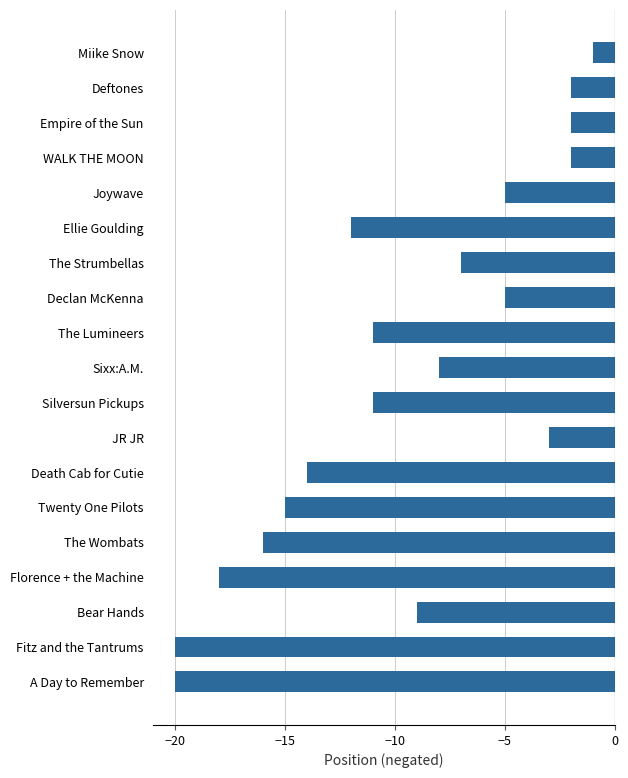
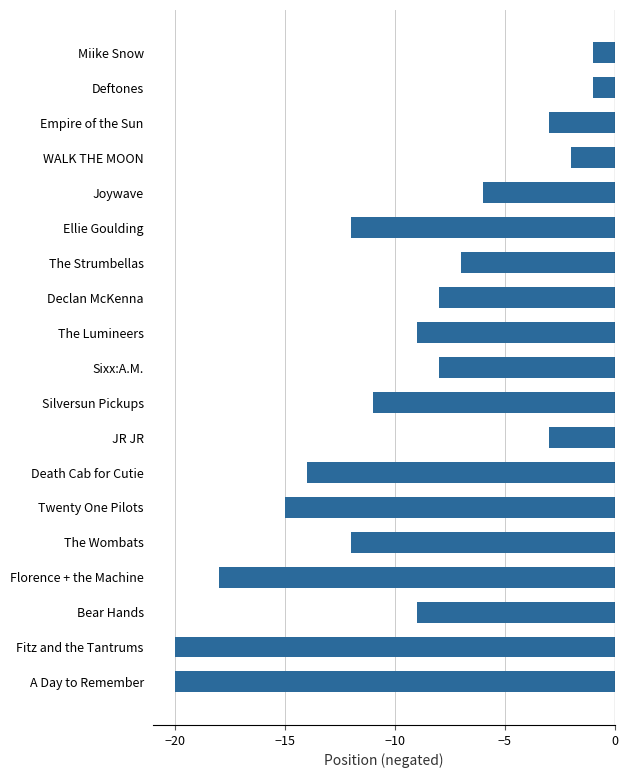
  {
    "Miike Snow": -1.0,
-   "Deftones": -2.0,
-   "Empire of the Sun": -2.0,
+   "Deftones": -1.0,
+   "Empire of the Sun": -3.0,
    "WALK THE MOON": -2.0,
-   "Joywave": -5.0,
+   "Joywave": -6.0,
    "The Strumbellas": -7.0,
-   "Declan McKenna": -5.0,
-   "The Lumineers": -11.0,
+   "Declan McKenna": -8.0,
+   "The Lumineers": -9.0,
    "Sixx:A.M.": -8.0,
    "Silversun Pickups": -11.0,
    "JR JR": -3.0,
    "Death Cab for Cutie": -14.0,
    "Twenty One Pilots": -15.0,
-   "The Wombats": -16.0,
+   "The Wombats": -12.0,
    "Florence + the Machine": -18.0,
    "Bear Hands": -9.0,
    "Fitz and the Tantrums": -20.0,
    "A Day to Remember": -20.0
  }
